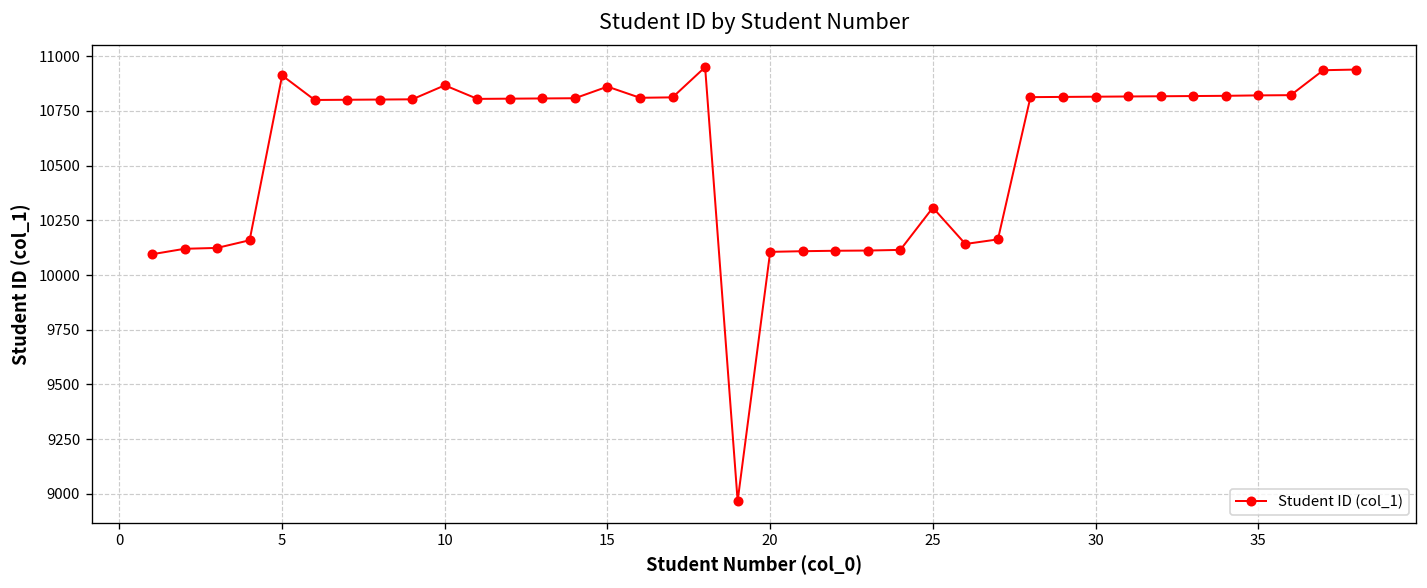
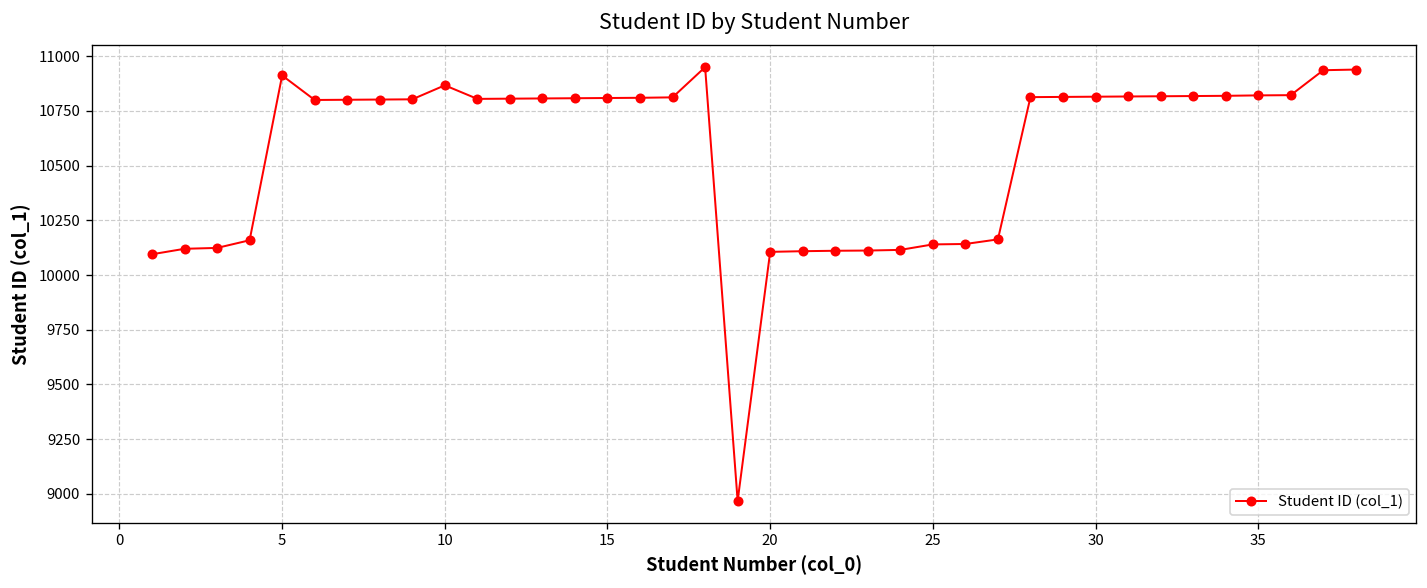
  {
    "5": 10910,
    "10": 10870,
-   "15": 10860,
+   "15": 10810,
    "20": 10110,
-   "25": 10310,
+   "25": 10140,
    "30": 10820,
    "35": 10820
  }
